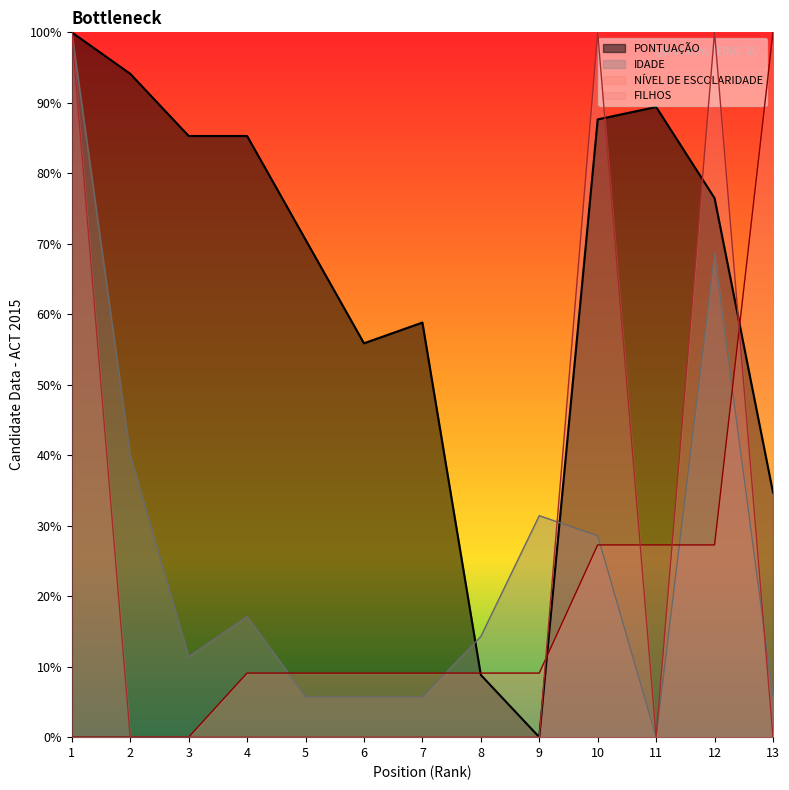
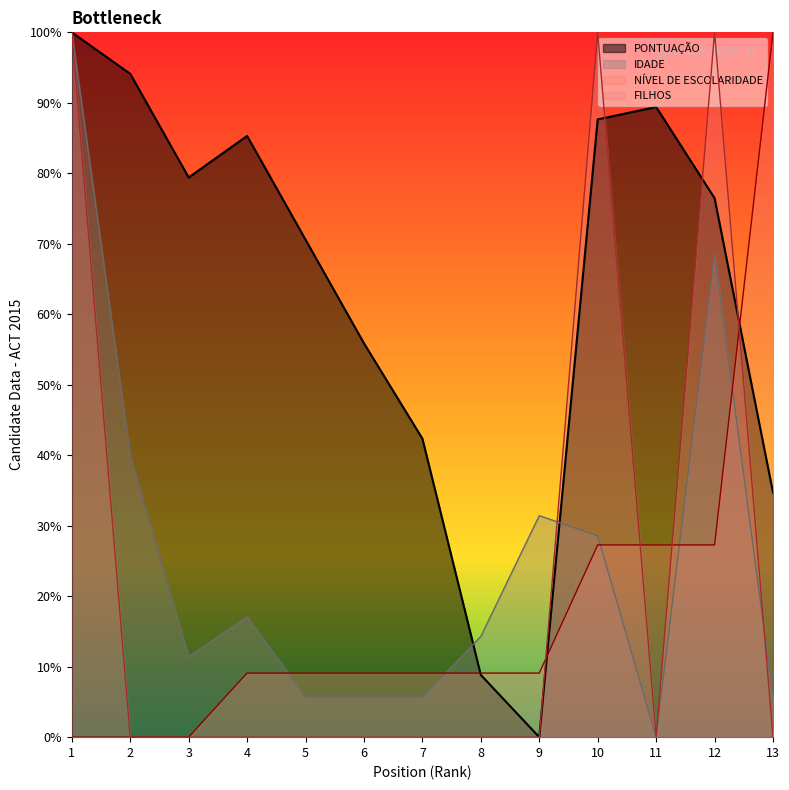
  {
    "PONTUAÇÃO": {
      "2": "94%",
-     "3": "85%",
+     "3": "79%",
      "4": "85%",
      "5": "71%",
      "6": "56%",
-     "7": "59%",
+     "7": "42%",
      "10": "88%",
      "11": "89%",
      "12": "76%",
      "13": "35%"
    }
  }
